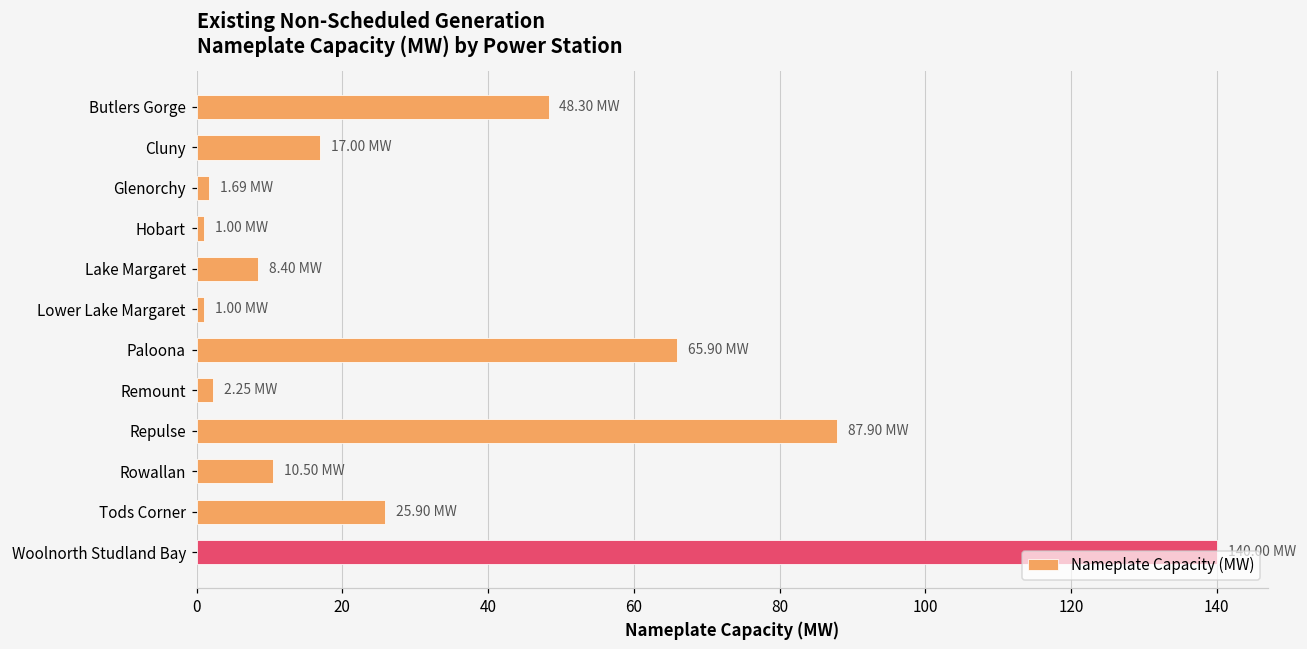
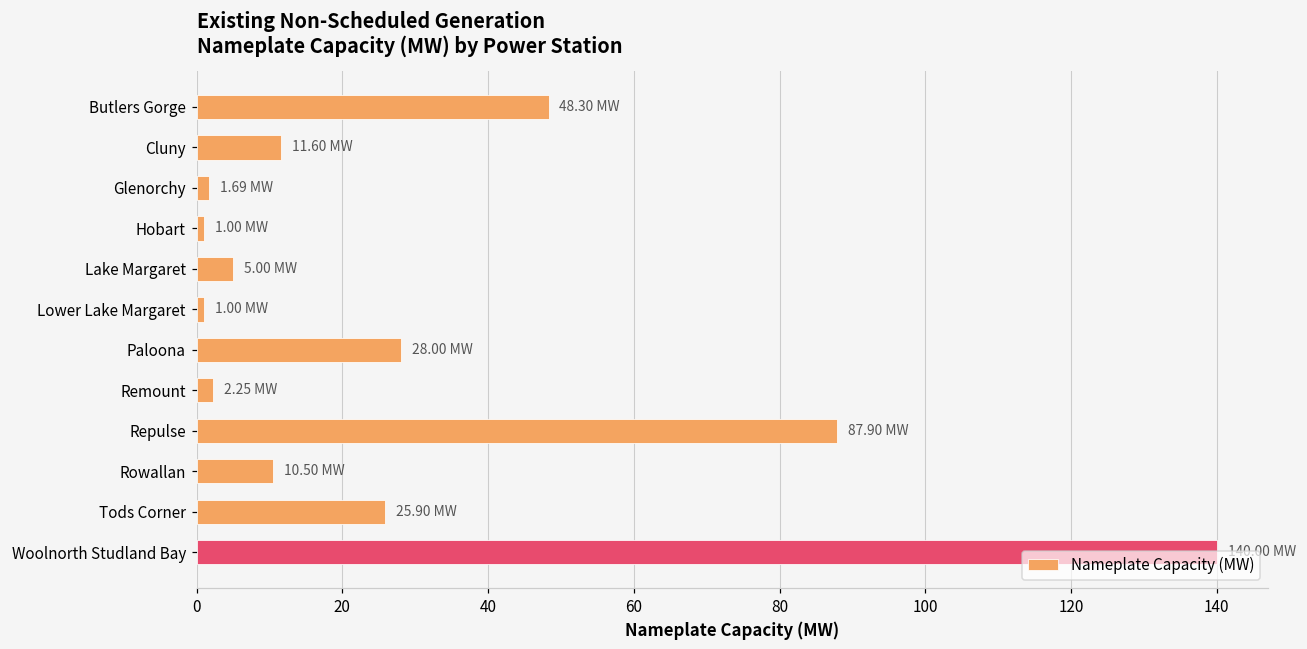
  {
    "Butlers Gorge": 48.30,
-   "Cluny": 17.00,
+   "Cluny": 11.60,
    "Glenorchy": 1.69,
    "Hobart": 1.00,
-   "Lake Margaret": 8.40,
+   "Lake Margaret": 5.00,
    "Lower Lake Margaret": 1.00,
-   "Paloona": 65.90,
+   "Paloona": 28.00,
    "Remount": 2.25,
    "Repulse": 87.90,
    "Rowallan": 10.50,
    "Tods Corner": 25.90
  }
